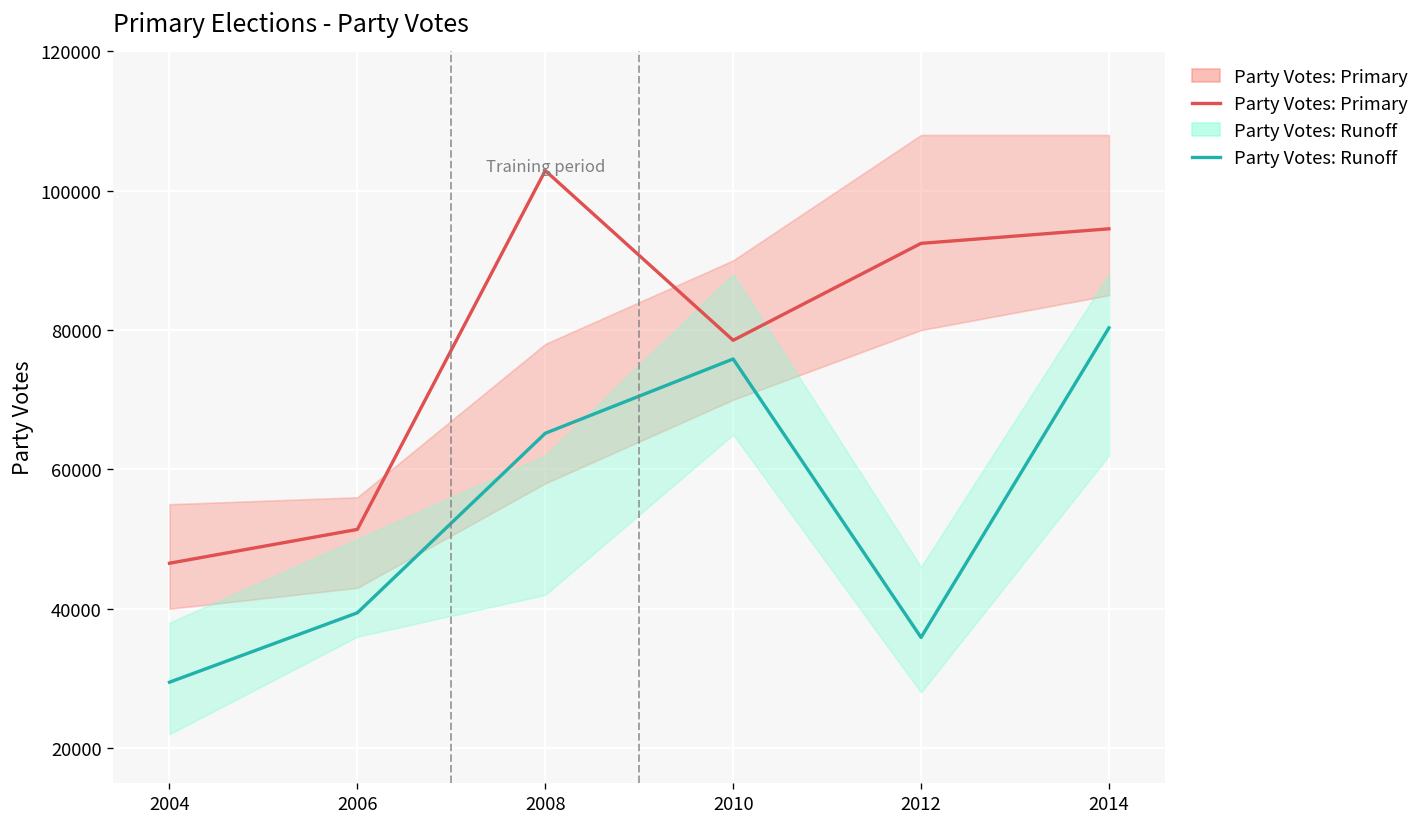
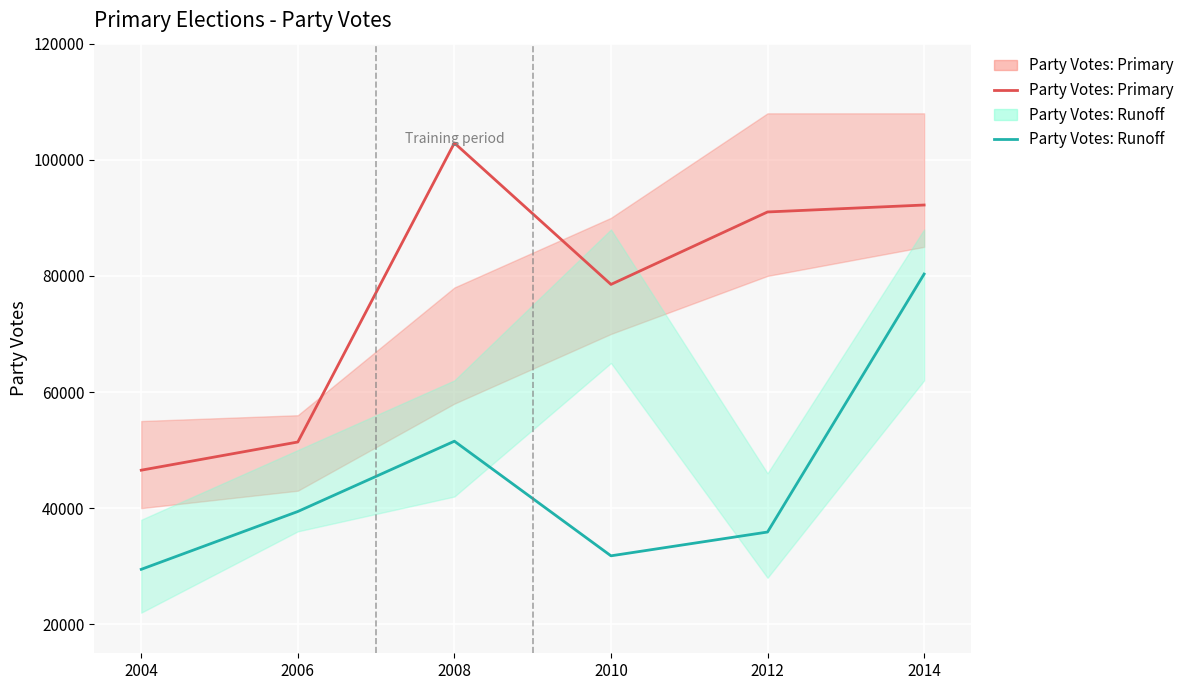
  {
    "Party Votes: Primary": {
      "2004": 47000,
      "2006": 51000,
      "2008": 103000,
      "2010": 79000,
-     "2012": 92000,
-     "2014": 95000
+     "2012": 91000,
+     "2014": 92000
    },
    "Party Votes: Runoff": {
      "2004": 29000,
      "2006": 39000,
-     "2008": 65000,
-     "2010": 76000,
+     "2008": 52000,
+     "2010": 32000,
      "2012": 36000,
      "2014": 80000
    }
  }
